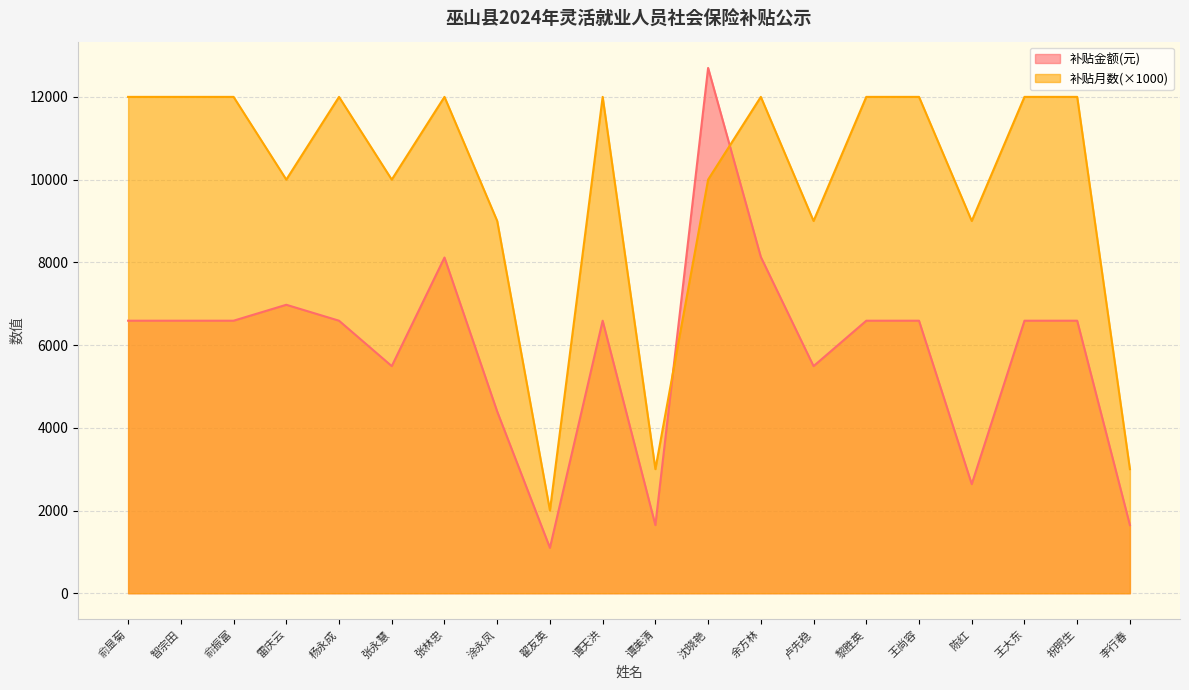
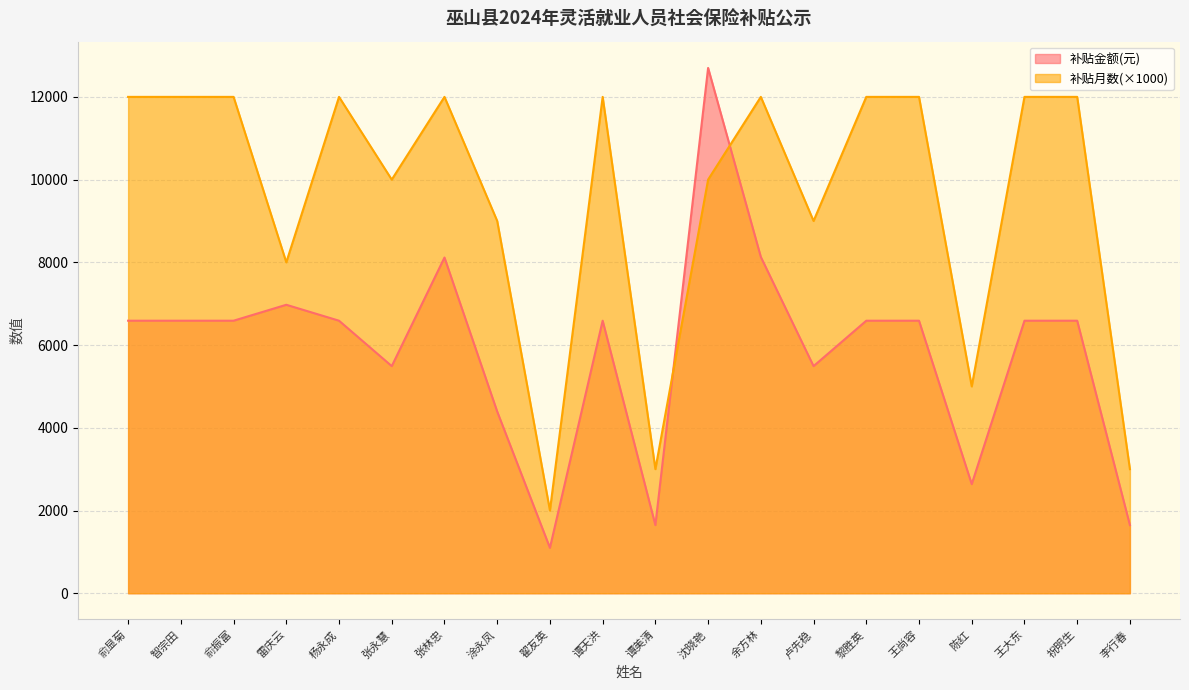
  {
    "补贴金额(元)": {
      "俞显菊": 6600,
      "智宗田": 6600,
      "俞振富": 6600,
      "雷庆云": 7000,
      "杨永成": 6600,
      "张永慧": 5500,
      "张林忠": 8100,
      "涂永凤": 4400,
      "翟友英": 1100,
      "谭天洪": 6600,
      "谭美清": 1600,
      "沈晓艳": 12700,
      "余方林": 8100,
      "卢先稳": 5500,
      "黎胜英": 6600,
      "王尚容": 6600,
      "陈红": 2600,
      "王大东": 6600,
      "祝明生": 6600,
      "李行春": 1600
    },
    "补贴月数(×1000)": {
      "俞显菊": 12000,
      "智宗田": 12000,
      "俞振富": 12000,
-     "雷庆云": 10000,
+     "雷庆云": 8000,
      "杨永成": 12000,
      "张永慧": 10000,
      "张林忠": 12000,
      "涂永凤": 9000,
      "翟友英": 2000,
      "谭天洪": 12000,
      "谭美清": 3000,
      "沈晓艳": 10000,
      "余方林": 12000,
      "卢先稳": 9000,
      "黎胜英": 12000,
      "王尚容": 12000,
-     "陈红": 9000,
+     "陈红": 5000,
      "王大东": 12000,
      "祝明生": 12000,
      "李行春": 3000
    }
  }
